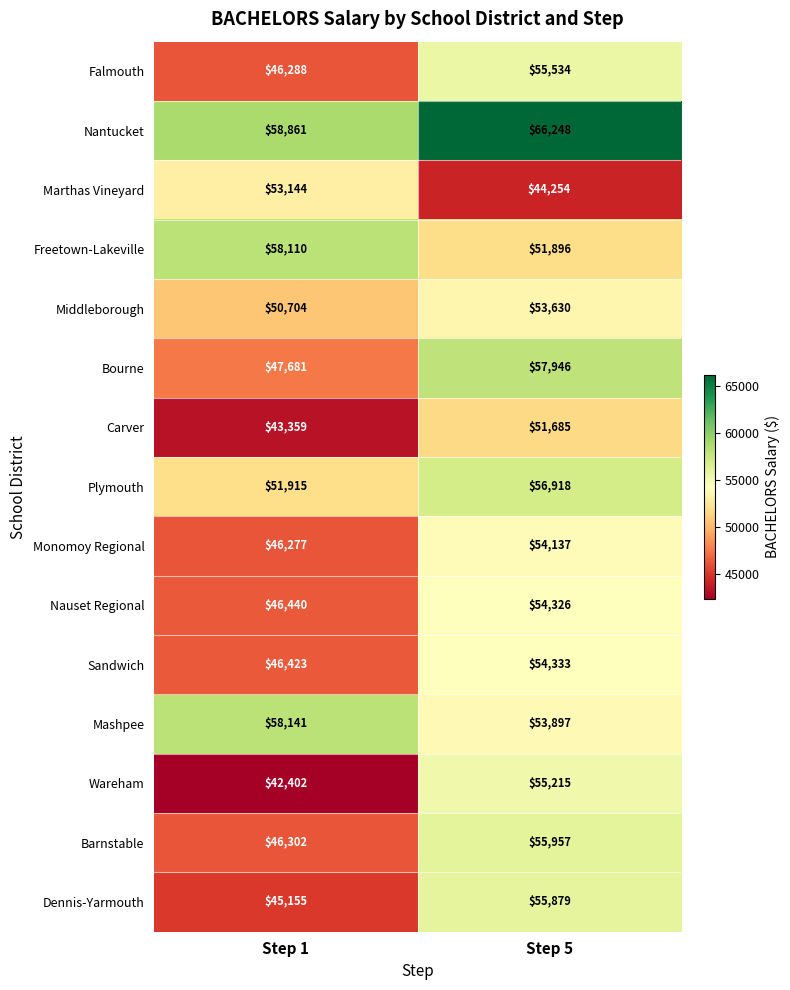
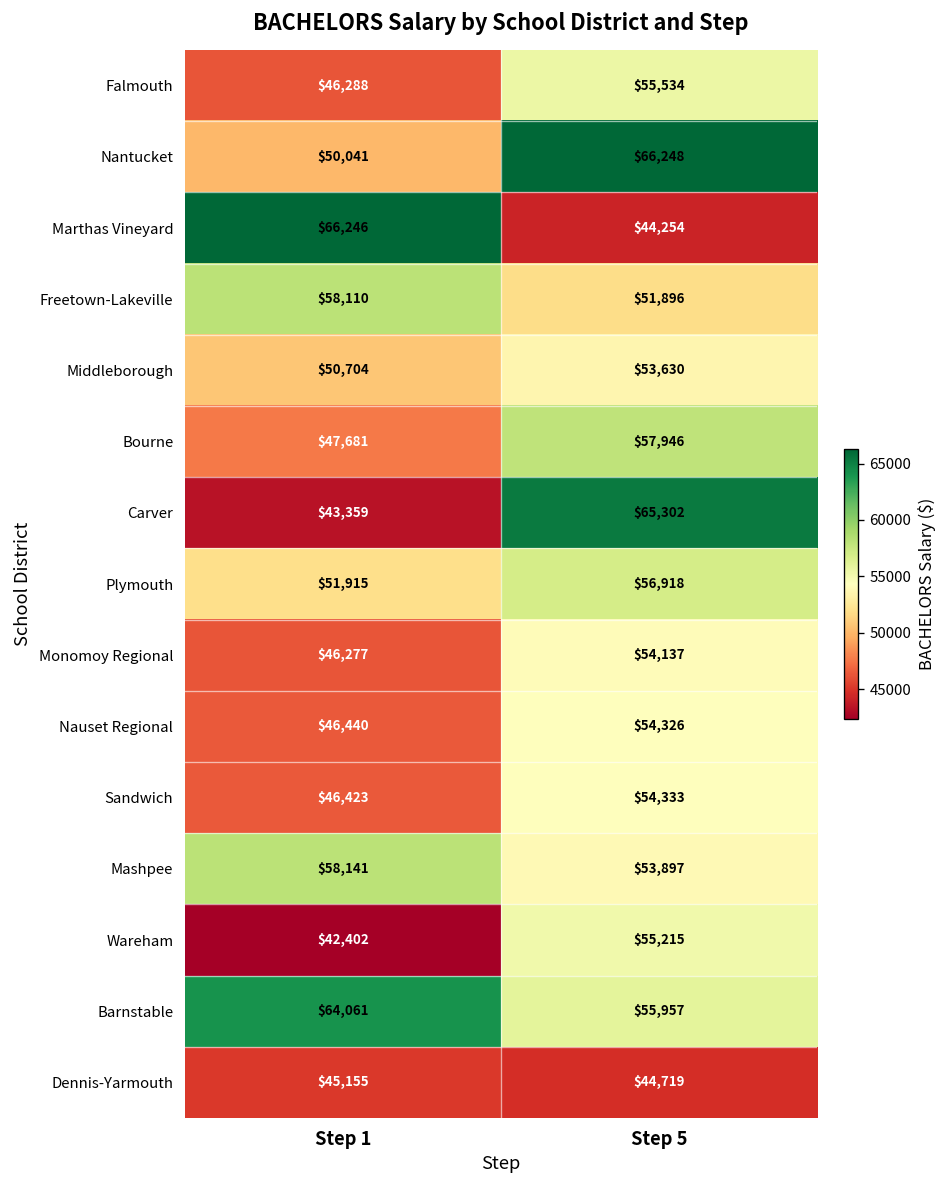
  {
    "Falmouth": {
      "Step 1": "$46,288",
      "Step 5": "$55,534"
    },
    "Nantucket": {
-     "Step 1": "$58,861",
+     "Step 1": "$50,041",
      "Step 5": "$66,248"
    },
    "Marthas Vineyard": {
-     "Step 1": "$53,144",
+     "Step 1": "$66,246",
      "Step 5": "$44,254"
    },
    "Freetown-Lakeville": {
      "Step 1": "$58,110",
      "Step 5": "$51,896"
    },
    "Middleborough": {
      "Step 1": "$50,704",
      "Step 5": "$53,630"
    },
    "Bourne": {
      "Step 1": "$47,681",
      "Step 5": "$57,946"
    },
    "Carver": {
      "Step 1": "$43,359",
-     "Step 5": "$51,685"
+     "Step 5": "$65,302"
    },
    "Plymouth": {
      "Step 1": "$51,915",
      "Step 5": "$56,918"
    },
    "Monomoy Regional": {
      "Step 1": "$46,277",
      "Step 5": "$54,137"
    },
    "Nauset Regional": {
      "Step 1": "$46,440",
      "Step 5": "$54,326"
    },
    "Sandwich": {
      "Step 1": "$46,423",
      "Step 5": "$54,333"
    },
    "Mashpee": {
      "Step 1": "$58,141",
      "Step 5": "$53,897"
    },
    "Wareham": {
      "Step 1": "$42,402",
      "Step 5": "$55,215"
    },
    "Barnstable": {
-     "Step 1": "$46,302",
+     "Step 1": "$64,061",
      "Step 5": "$55,957"
    },
    "Dennis-Yarmouth": {
      "Step 1": "$45,155",
-     "Step 5": "$55,879"
+     "Step 5": "$44,719"
    }
  }
